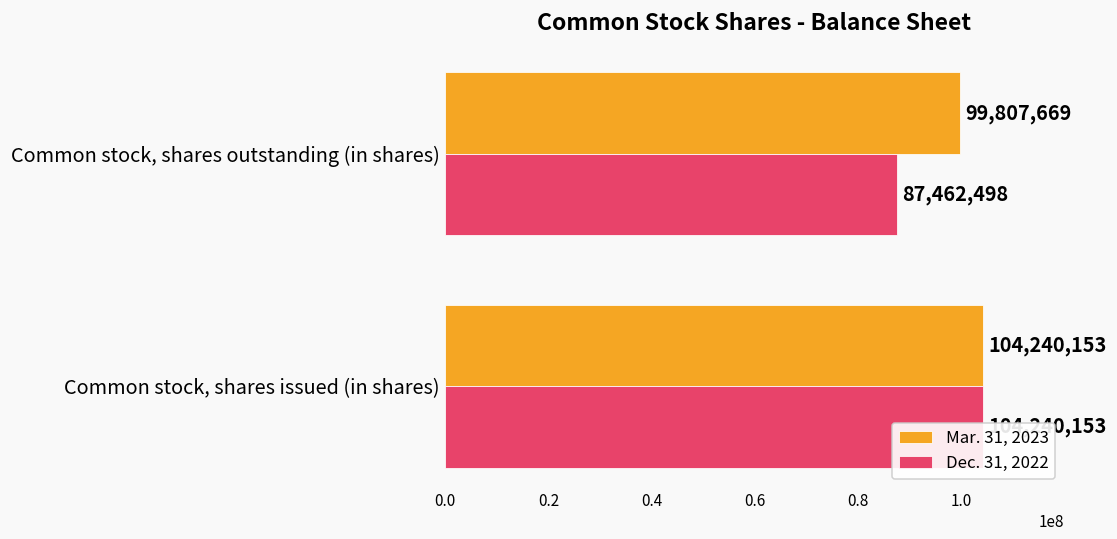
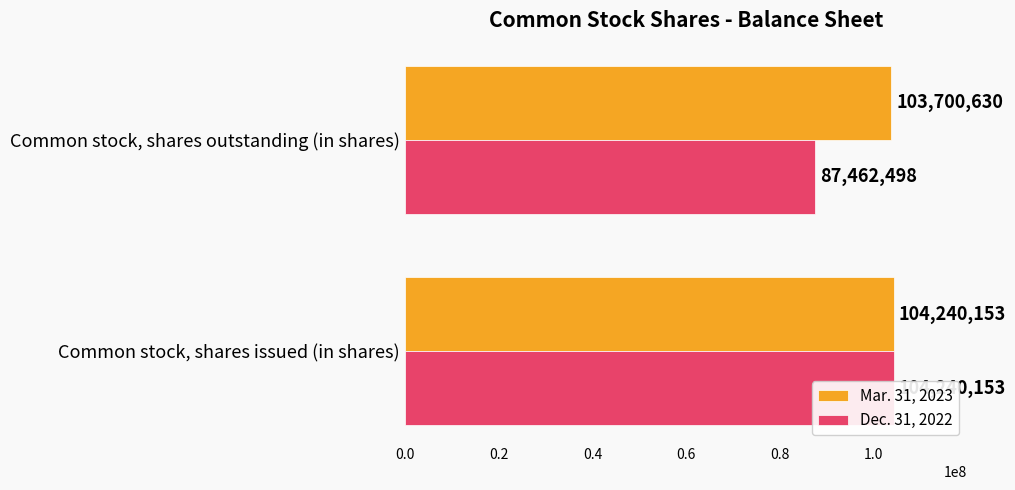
  {
    "Mar. 31, 2023": {
-     "Common stock, shares outstanding (in shares)": "99,807,669",
+     "Common stock, shares outstanding (in shares)": "103,700,630",
      "Common stock, shares issued (in shares)": "104,240,153"
    },
    "Dec. 31, 2022": {
      "Common stock, shares outstanding (in shares)": "87,462,498"
    }
  }
